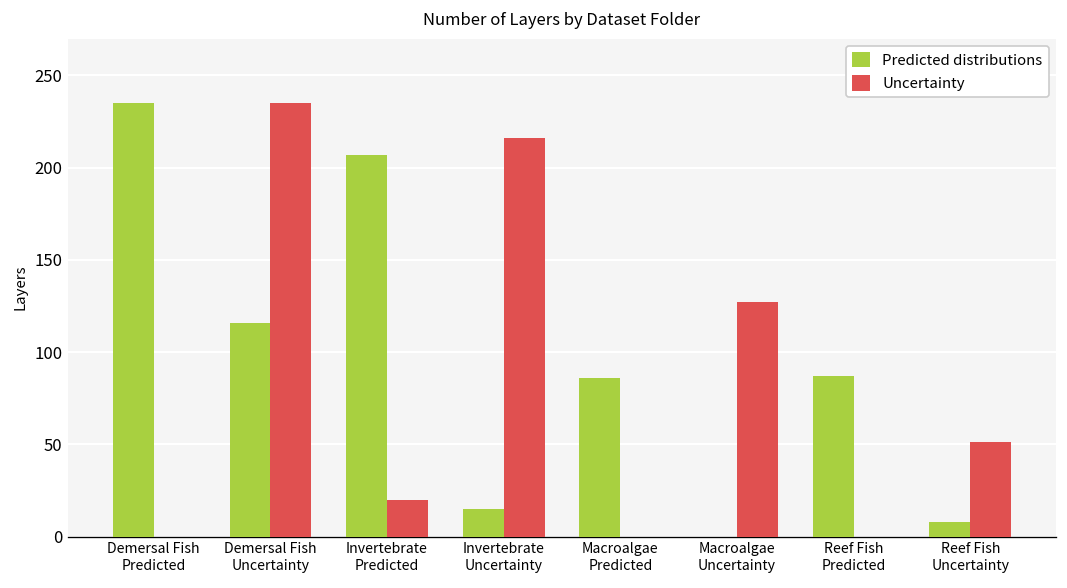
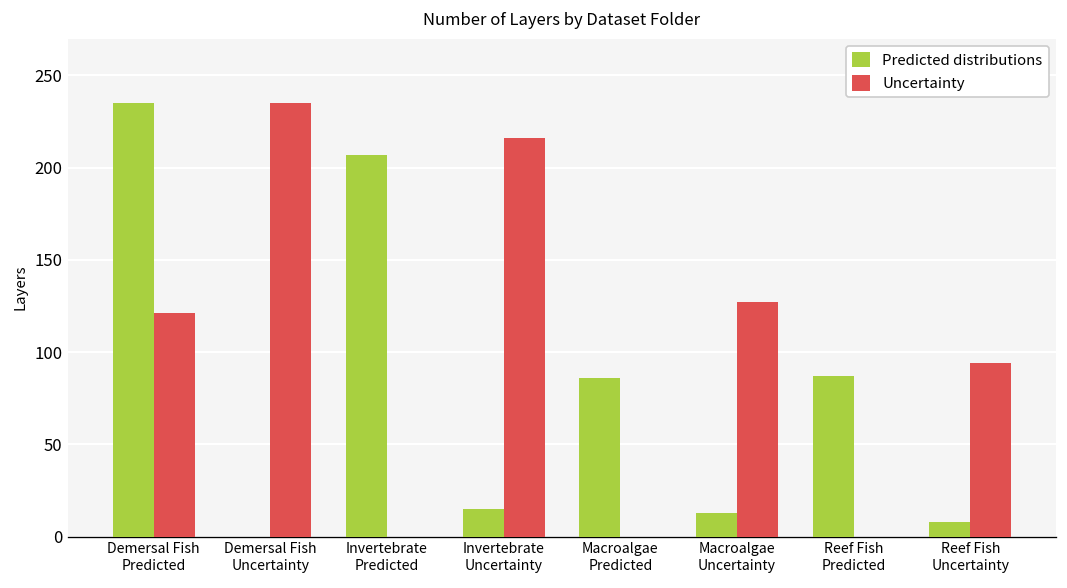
  {
    "Predicted distributions": {
      "Demersal Fish Predicted": 235,
-     "Demersal Fish Uncertainty": 116,
+     "Demersal Fish Uncertainty": 0,
      "Invertebrate Predicted": 207,
      "Invertebrate Uncertainty": 15,
      "Macroalgae Predicted": 86,
-     "Macroalgae Uncertainty": 0,
+     "Macroalgae Uncertainty": 13,
      "Reef Fish Predicted": 87,
      "Reef Fish Uncertainty": 8
    },
    "Uncertainty": {
-     "Demersal Fish Predicted": 0,
+     "Demersal Fish Predicted": 121,
      "Demersal Fish Uncertainty": 235,
-     "Invertebrate Predicted": 20,
+     "Invertebrate Predicted": 0,
      "Invertebrate Uncertainty": 216,
      "Macroalgae Predicted": 0,
      "Macroalgae Uncertainty": 127,
      "Reef Fish Predicted": 0,
-     "Reef Fish Uncertainty": 51
+     "Reef Fish Uncertainty": 94
    }
  }
